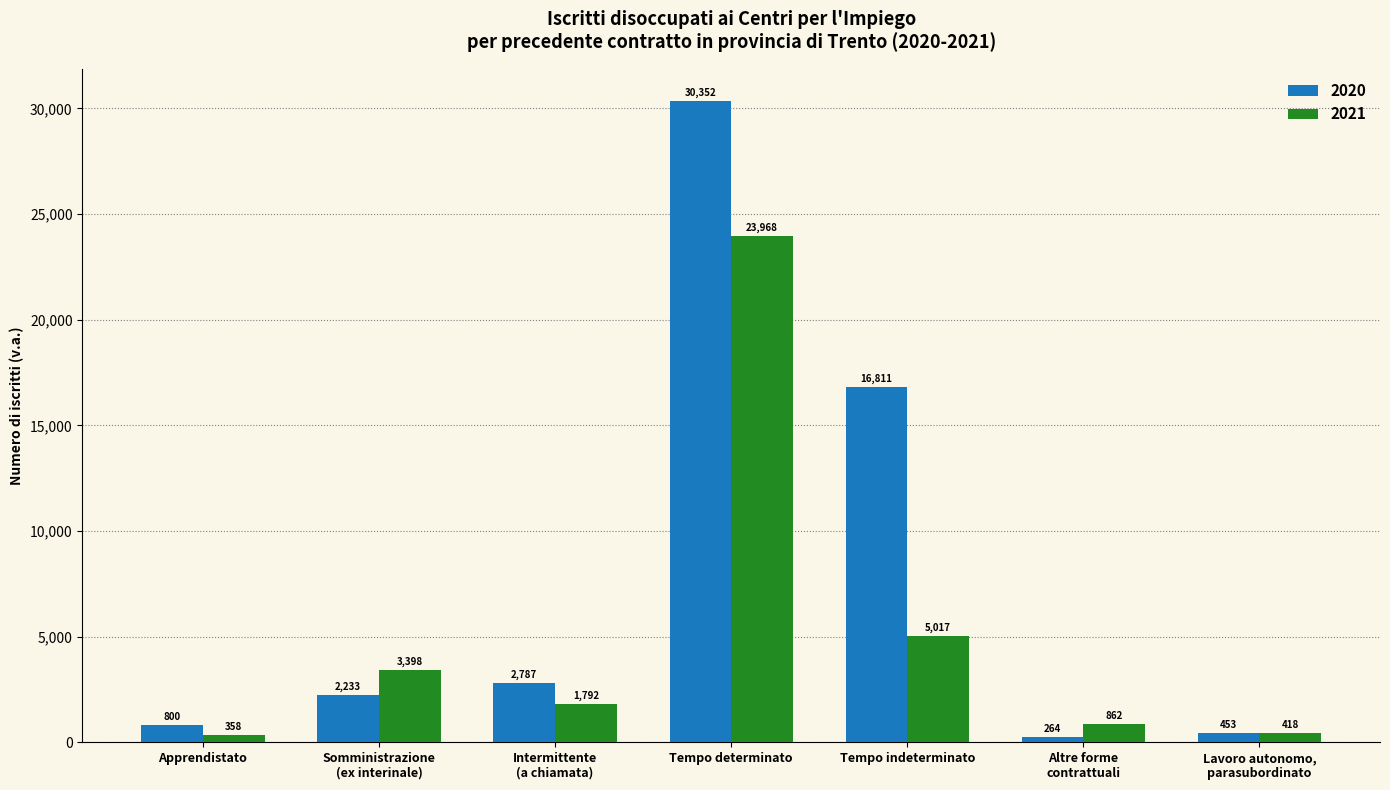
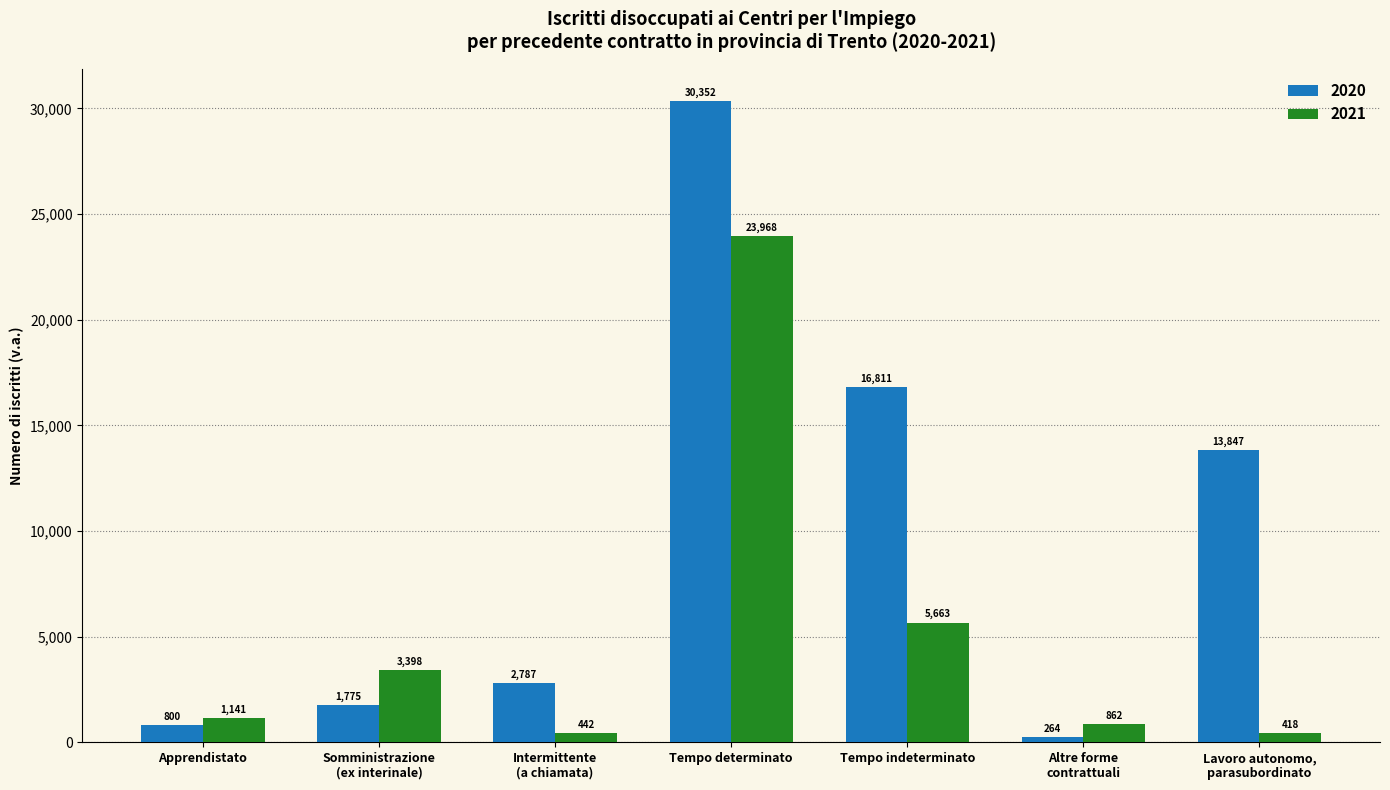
  {
    "2020": {
      "Apprendistato": "800",
-     "Somministrazione (ex interinale)": "2,233",
+     "Somministrazione (ex interinale)": "1,775",
      "Intermittente (a chiamata)": "2,787",
      "Tempo determinato": "30,352",
      "Tempo indeterminato": "16,811",
      "Altre forme contrattuali": "264",
-     "Lavoro autonomo, parasubordinato": "453"
+     "Lavoro autonomo, parasubordinato": "13,847"
    },
    "2021": {
-     "Apprendistato": "358",
+     "Apprendistato": "1,141",
      "Somministrazione (ex interinale)": "3,398",
-     "Intermittente (a chiamata)": "1,792",
+     "Intermittente (a chiamata)": "442",
      "Tempo determinato": "23,968",
-     "Tempo indeterminato": "5,017",
+     "Tempo indeterminato": "5,663",
      "Altre forme contrattuali": "862",
      "Lavoro autonomo, parasubordinato": "418"
    }
  }
